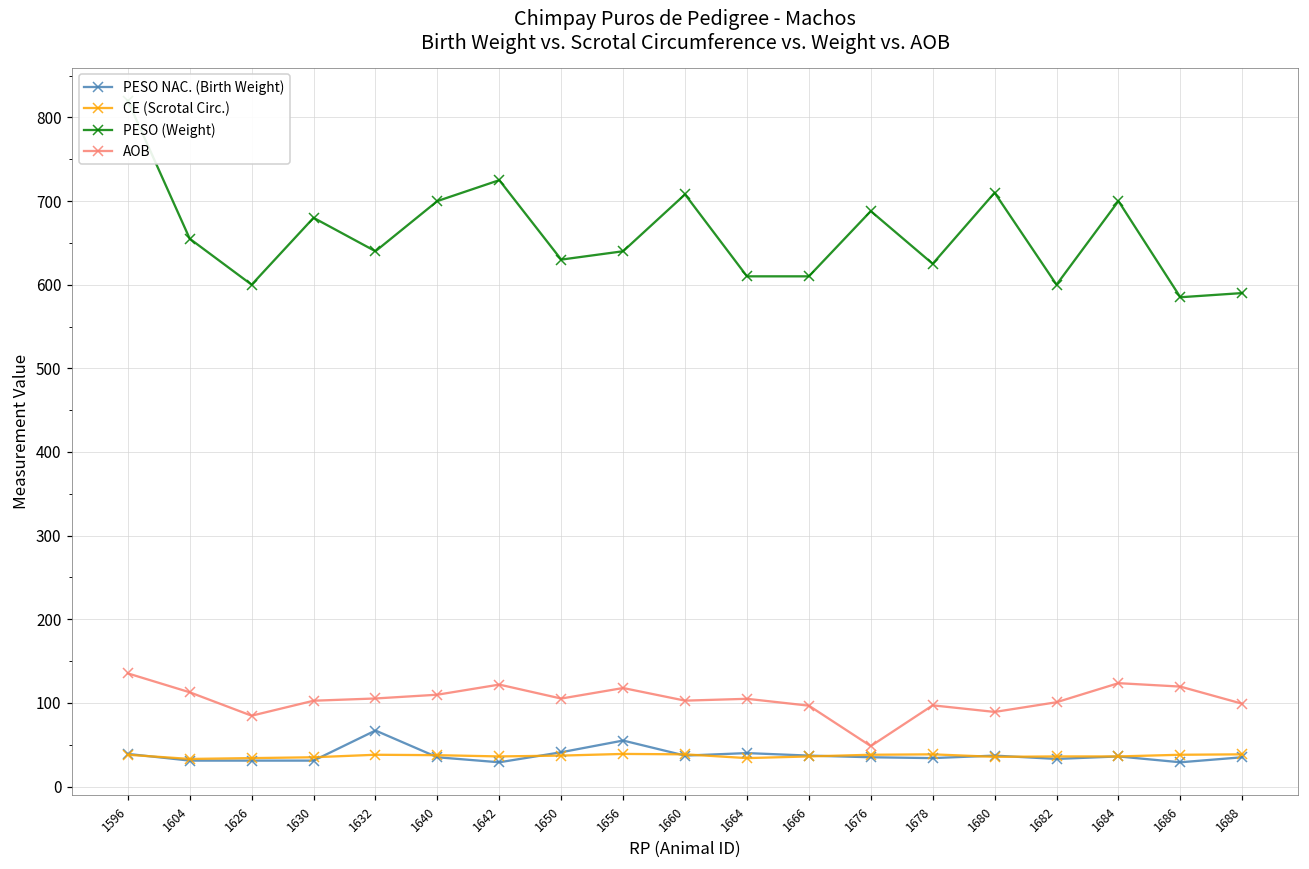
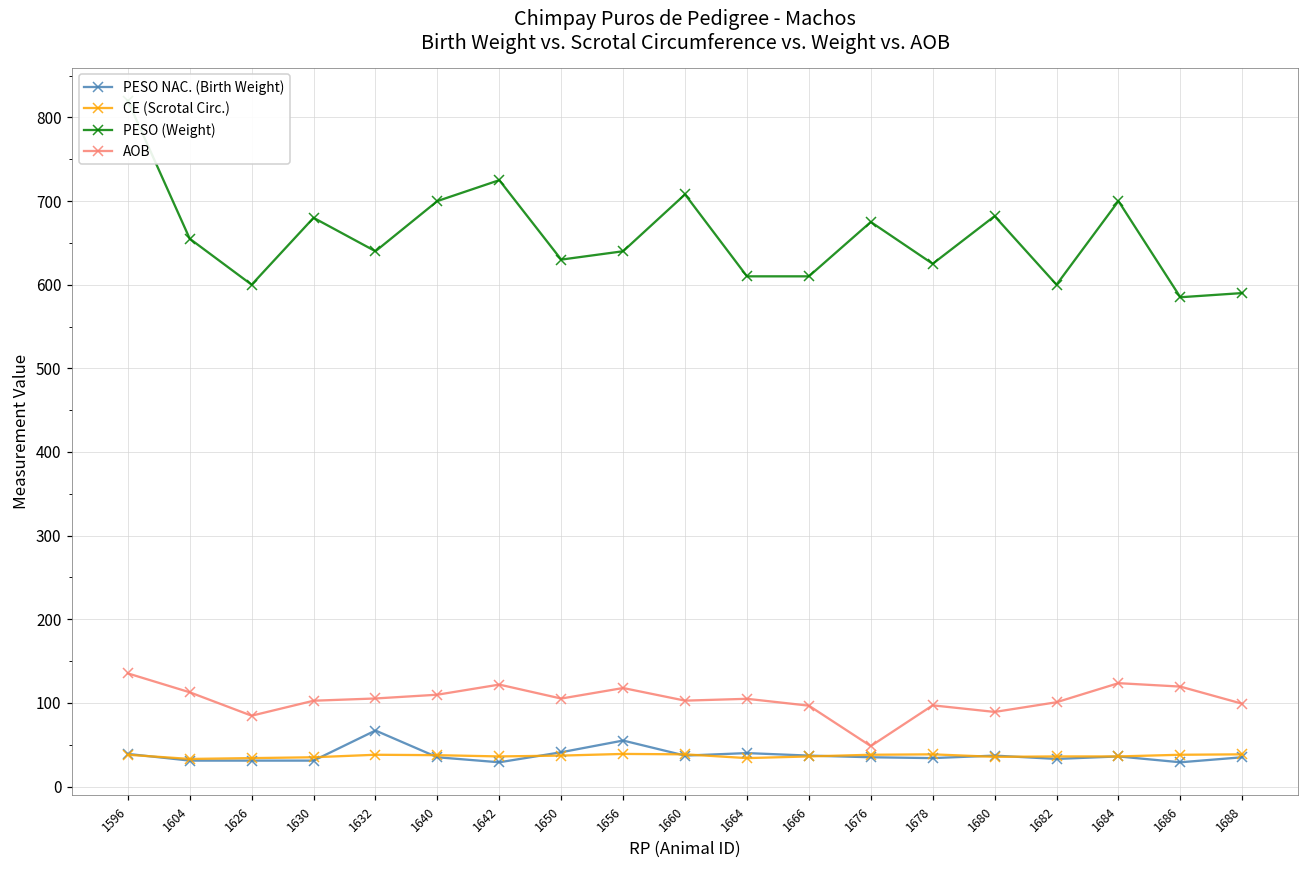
  {
    "PESO NAC. (Birth Weight)": {
      "1630": 30,
      "1632": 70,
      "1642": 30,
      "1650": 40,
      "1656": 60,
      "1664": 40,
      "1678": 30,
      "1686": 30,
      "1688": 40
    },
    "CE (Scrotal Circ.)": {
      "1630": 40,
      "1632": 40,
      "1642": 40,
      "1650": 40,
      "1656": 40,
      "1664": 30,
      "1678": 40,
      "1686": 40,
      "1688": 40
    },
    "PESO (Weight)": {
      "1604": 660,
      "1626": 600,
      "1630": 680,
      "1632": 640,
      "1640": 700,
      "1642": 730,
      "1650": 630,
      "1656": 640,
      "1660": 710,
      "1664": 610,
      "1666": 610,
-     "1676": 690,
+     "1676": 680,
      "1678": 630,
-     "1680": 710,
+     "1680": 680,
      "1682": 600,
      "1684": 700,
      "1686": 590,
      "1688": 590
    },
    "AOB": {
      "1596": 140,
      "1604": 110,
      "1626": 80,
      "1630": 100,
      "1632": 110,
      "1640": 110,
      "1642": 120,
      "1650": 110,
      "1656": 120,
      "1660": 100,
      "1664": 100,
      "1666": 100,
      "1676": 50,
      "1678": 100,
      "1680": 90,
      "1682": 100,
      "1684": 120,
      "1686": 120,
      "1688": 100
    }
  }
